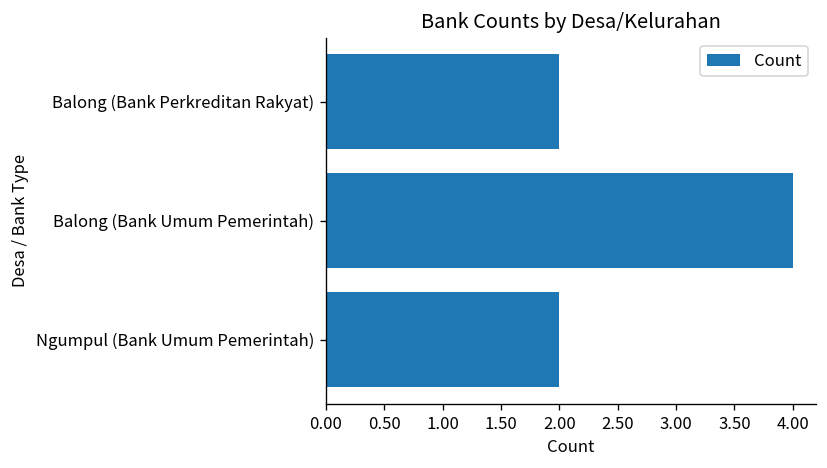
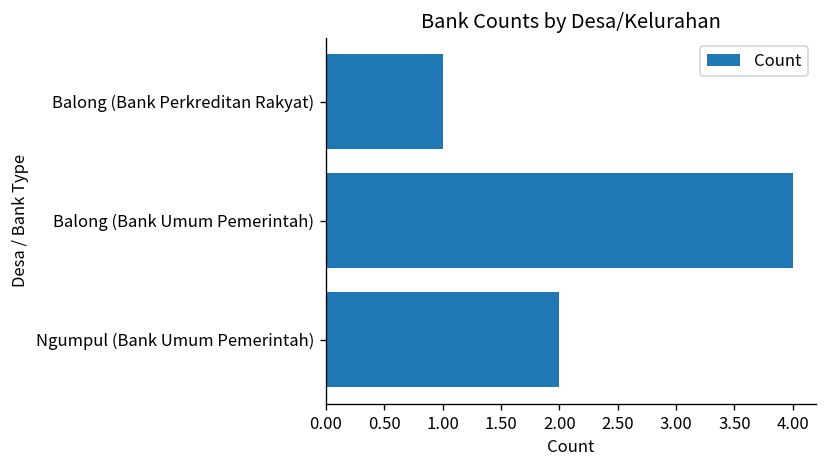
  {
-   "Balong (Bank Perkreditan Rakyat)": 2,
+   "Balong (Bank Perkreditan Rakyat)": 1,
    "Balong (Bank Umum Pemerintah)": 4,
    "Ngumpul (Bank Umum Pemerintah)": 2
  }
